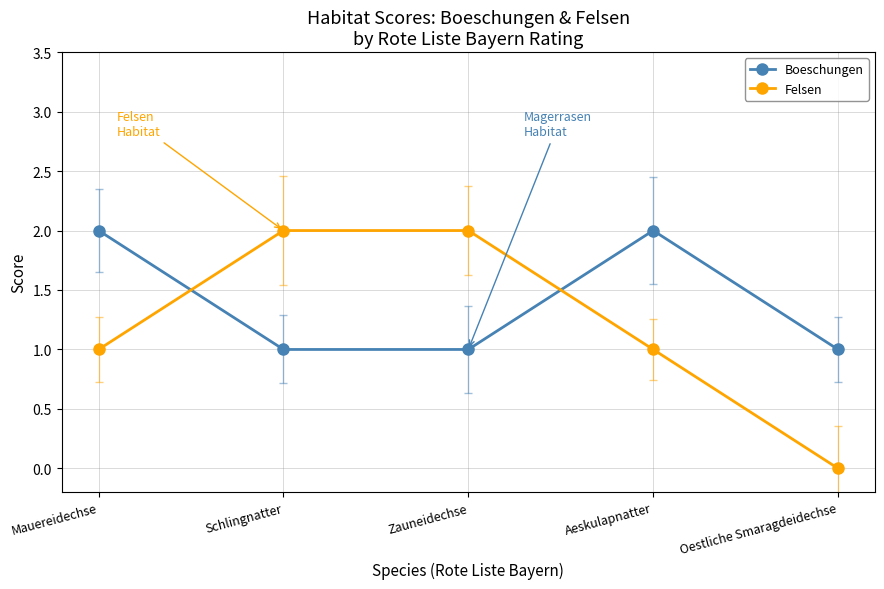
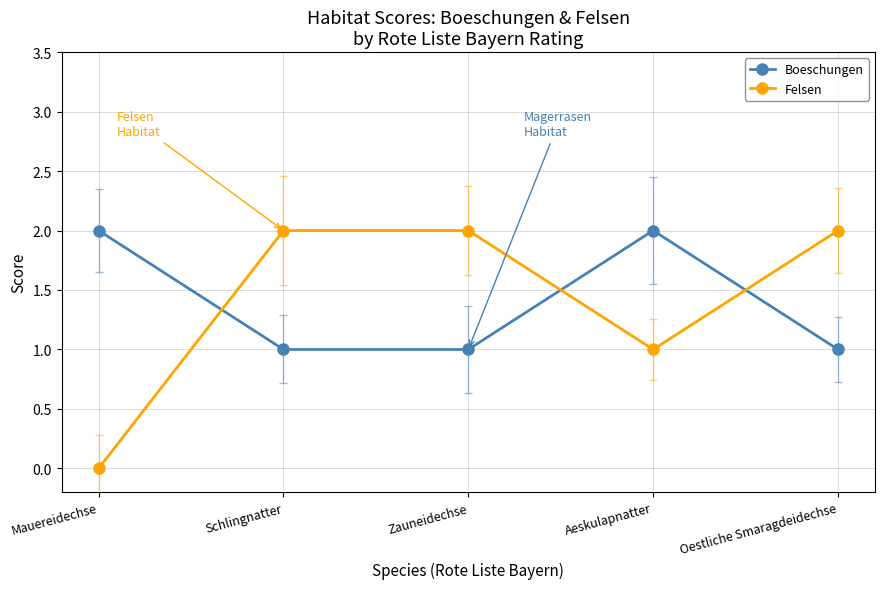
  {
    "Felsen": {
-     "Mauereidechse": 1,
+     "Mauereidechse": 0,
      "Schlingnatter": 2,
      "Zauneidechse": 2,
      "Aeskulapnatter": 1,
-     "Oestliche Smaragdeidechse": 0
+     "Oestliche Smaragdeidechse": 2
    }
  }
